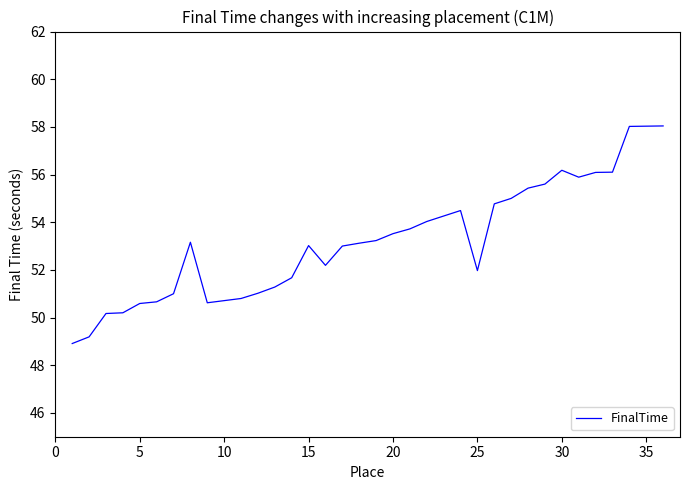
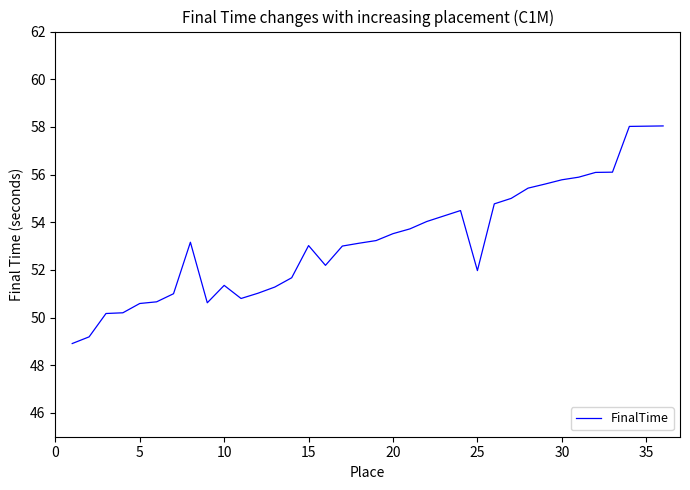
  {
    "5": 50.6,
-   "10": 50.7,
+   "10": 51.4,
    "15": 53.0,
    "20": 53.5,
    "25": 52.0,
-   "30": 56.2
+   "30": 55.8
  }
